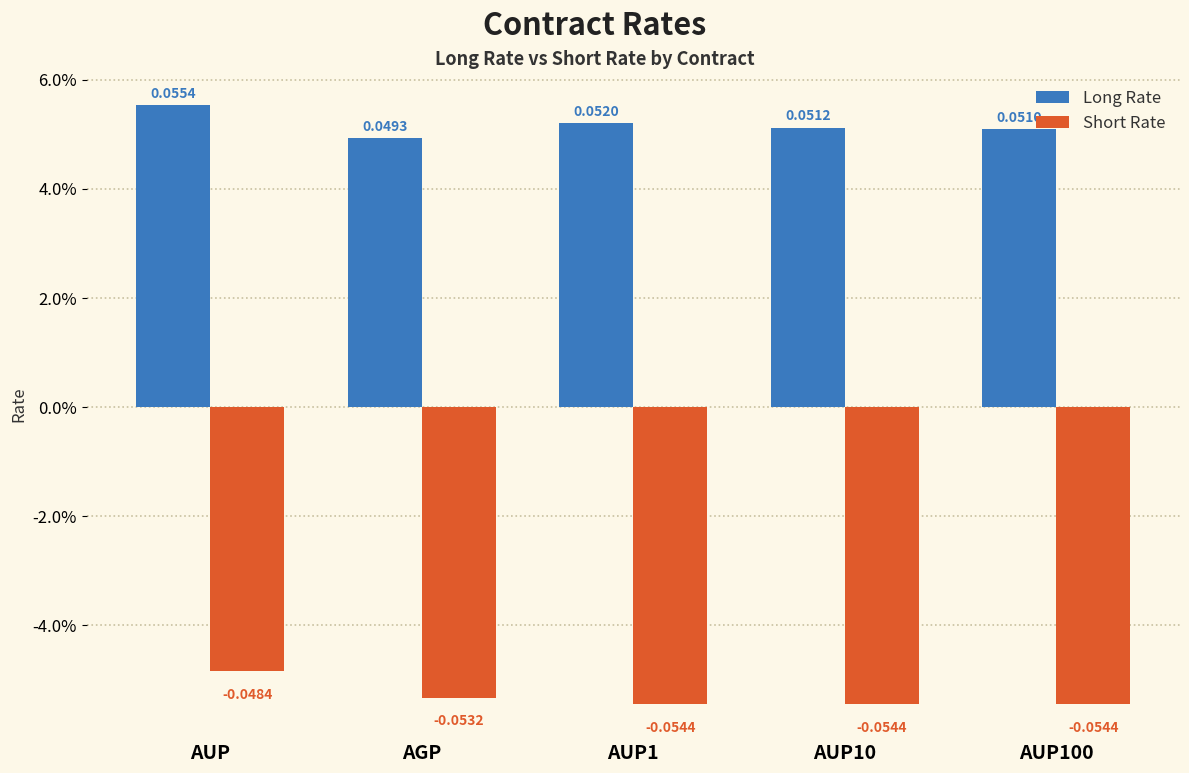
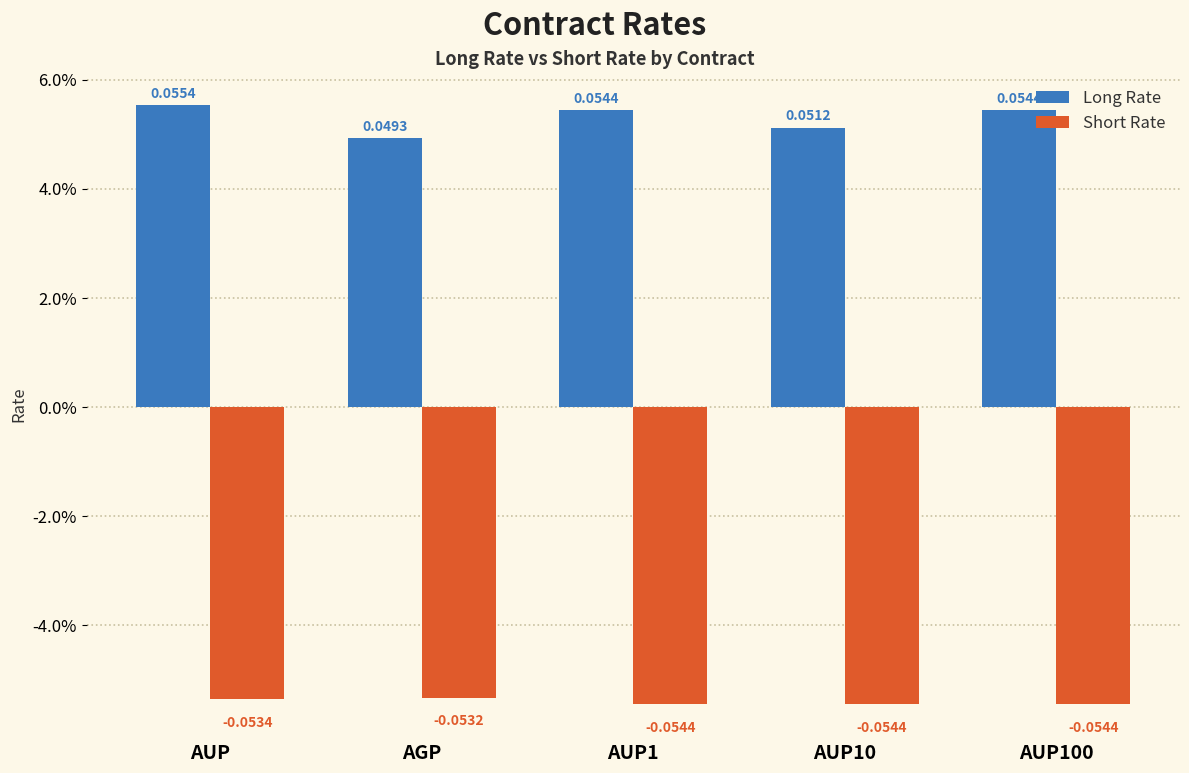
  {
    "Long Rate": {
      "AUP": 0.0554,
      "AGP": 0.0493,
-     "AUP1": 0.0520,
+     "AUP1": 0.0544,
      "AUP10": 0.0512,
-     "AUP100": 0.0510
+     "AUP100": 0.0544
    },
    "Short Rate": {
-     "AUP": -0.0484,
+     "AUP": -0.0534,
      "AGP": -0.0532,
      "AUP1": -0.0544,
      "AUP10": -0.0544,
      "AUP100": -0.0544
    }
  }
